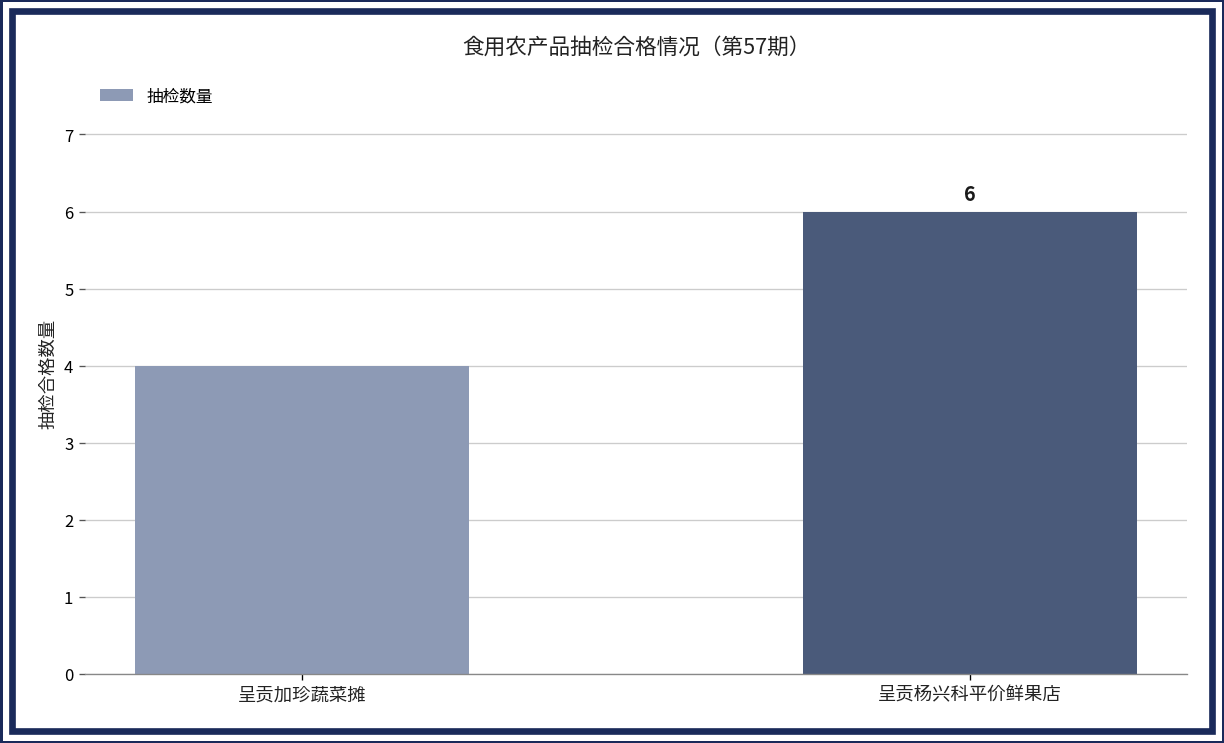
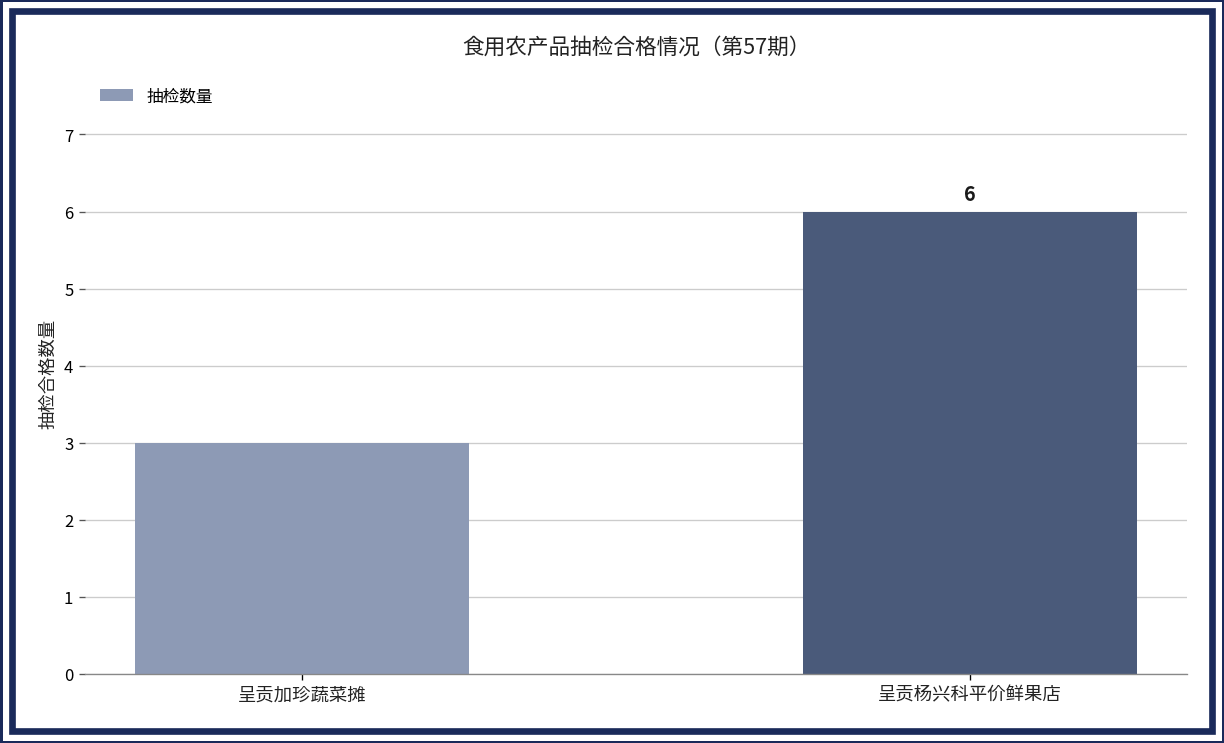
  {
-   "呈贡加珍蔬菜摊": 4
+   "呈贡加珍蔬菜摊": 3
  }
